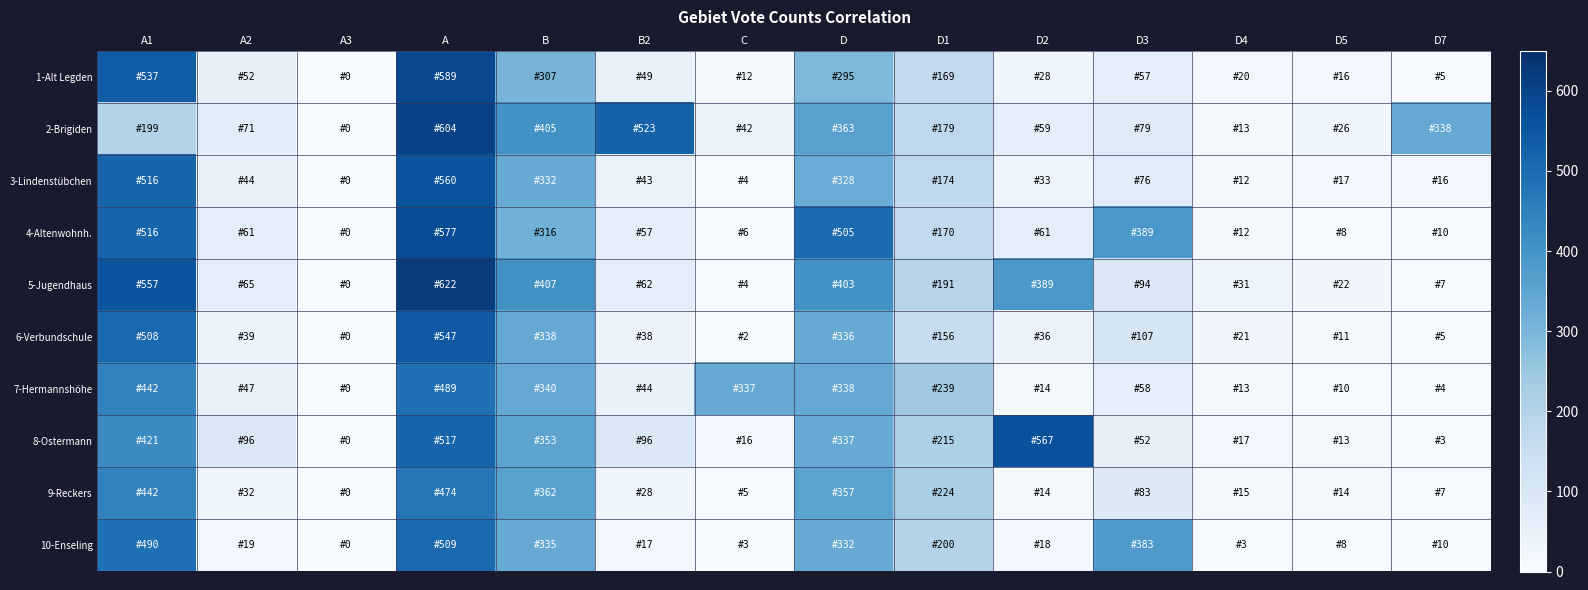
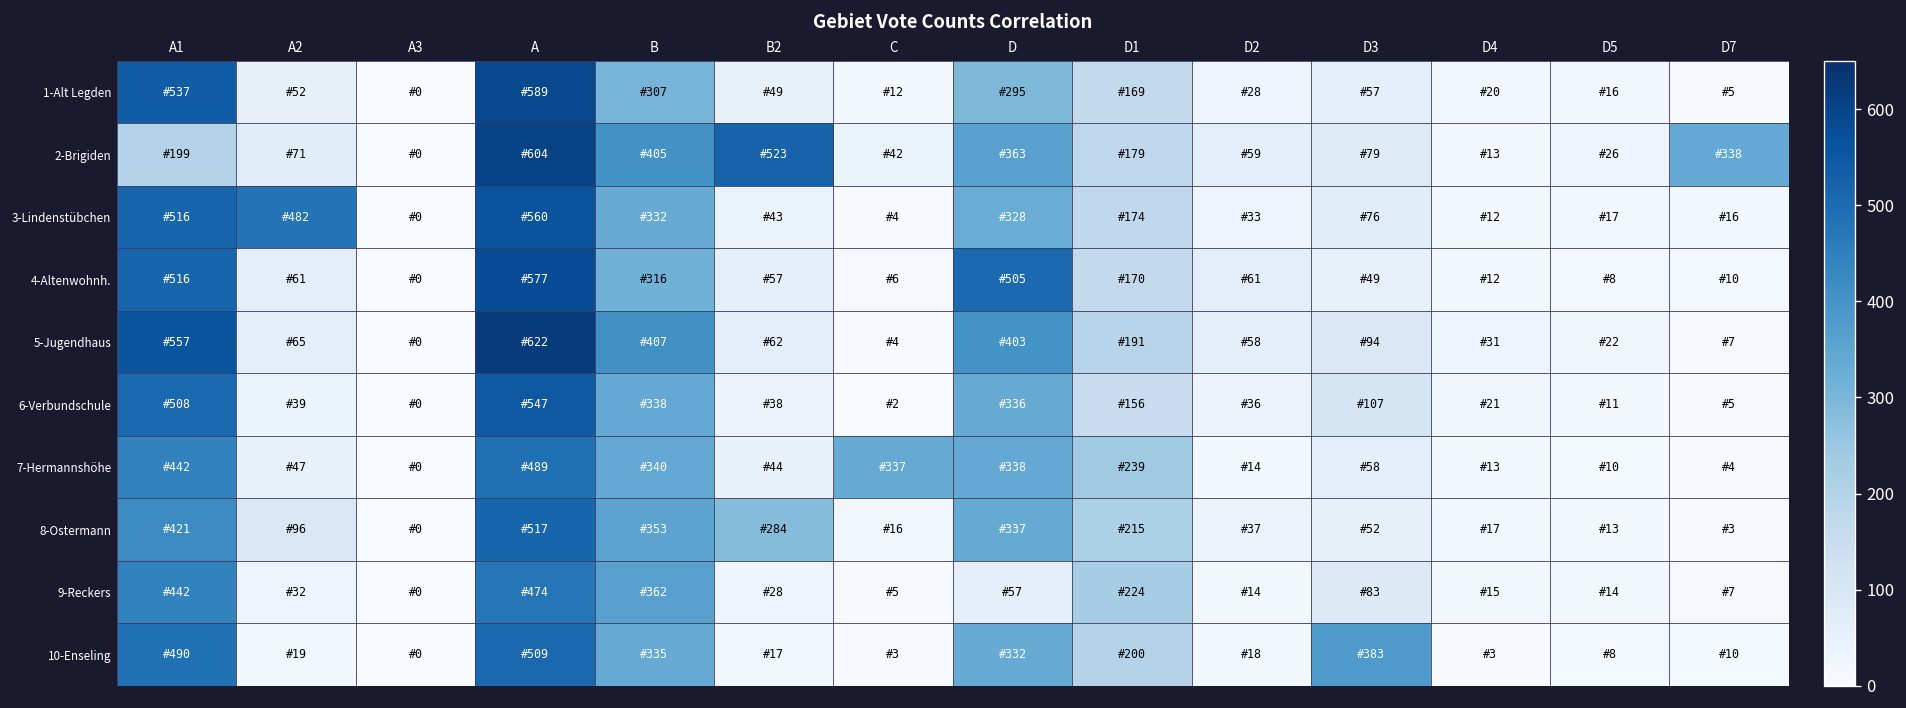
  {
    "1-Alt Legden": {
      "A1": 537,
      "A2": 52,
      "A3": 0,
      "A": 589,
      "B": 307,
      "B2": 49,
      "C": 12,
      "D": 295,
      "D1": 169,
      "D2": 28,
      "D3": 57,
      "D4": 20,
      "D5": 16,
      "D7": 5
    },
    "2-Brigiden": {
      "A1": 199,
      "A2": 71,
      "A3": 0,
      "A": 604,
      "B": 405,
      "B2": 523,
      "C": 42,
      "D": 363,
      "D1": 179,
      "D2": 59,
      "D3": 79,
      "D4": 13,
      "D5": 26,
      "D7": 338
    },
    "3-Lindenstübchen": {
      "A1": 516,
-     "A2": 44,
+     "A2": 482,
      "A3": 0,
      "A": 560,
      "B": 332,
      "B2": 43,
      "C": 4,
      "D": 328,
      "D1": 174,
      "D2": 33,
      "D3": 76,
      "D4": 12,
      "D5": 17,
      "D7": 16
    },
    "4-Altenwohnh.": {
      "A1": 516,
      "A2": 61,
      "A3": 0,
      "A": 577,
      "B": 316,
      "B2": 57,
      "C": 6,
      "D": 505,
      "D1": 170,
      "D2": 61,
-     "D3": 389,
+     "D3": 49,
      "D4": 12,
      "D5": 8,
      "D7": 10
    },
    "5-Jugendhaus": {
      "A1": 557,
      "A2": 65,
      "A3": 0,
      "A": 622,
      "B": 407,
      "B2": 62,
      "C": 4,
      "D": 403,
      "D1": 191,
-     "D2": 389,
+     "D2": 58,
      "D3": 94,
      "D4": 31,
      "D5": 22,
      "D7": 7
    },
    "6-Verbundschule": {
      "A1": 508,
      "A2": 39,
      "A3": 0,
      "A": 547,
      "B": 338,
      "B2": 38,
      "C": 2,
      "D": 336,
      "D1": 156,
      "D2": 36,
      "D3": 107,
      "D4": 21,
      "D5": 11,
      "D7": 5
    },
    "7-Hermannshöhe": {
      "A1": 442,
      "A2": 47,
      "A3": 0,
      "A": 489,
      "B": 340,
      "B2": 44,
      "C": 337,
      "D": 338,
      "D1": 239,
      "D2": 14,
      "D3": 58,
      "D4": 13,
      "D5": 10,
      "D7": 4
    },
    "8-Ostermann": {
      "A1": 421,
      "A2": 96,
      "A3": 0,
      "A": 517,
      "B": 353,
-     "B2": 96,
+     "B2": 284,
      "C": 16,
      "D": 337,
      "D1": 215,
-     "D2": 567,
+     "D2": 37,
      "D3": 52,
      "D4": 17,
      "D5": 13,
      "D7": 3
    },
    "9-Reckers": {
      "A1": 442,
      "A2": 32,
      "A3": 0,
      "A": 474,
      "B": 362,
      "B2": 28,
      "C": 5,
-     "D": 357,
+     "D": 57,
      "D1": 224,
      "D2": 14,
      "D3": 83,
      "D4": 15,
      "D5": 14,
      "D7": 7
    },
    "10-Enseling": {
      "A1": 490,
      "A2": 19,
      "A3": 0,
      "A": 509,
      "B": 335,
      "B2": 17,
      "C": 3,
      "D": 332,
      "D1": 200,
      "D2": 18,
      "D3": 383,
      "D4": 3,
      "D5": 8,
      "D7": 10
    }
  }
